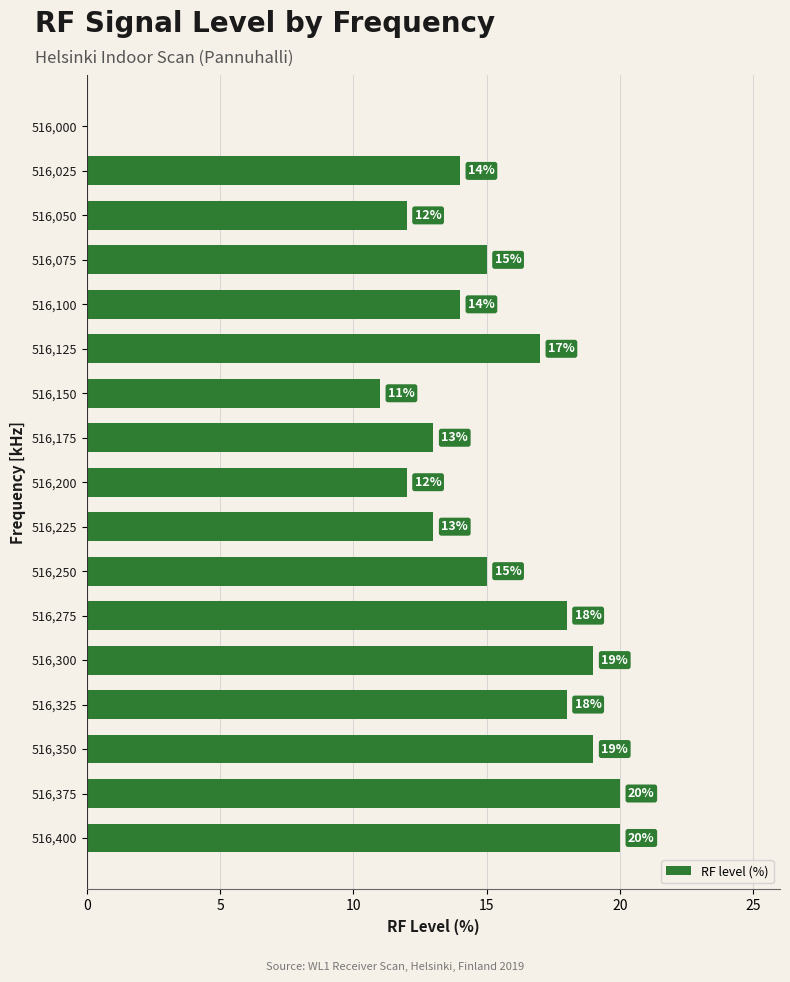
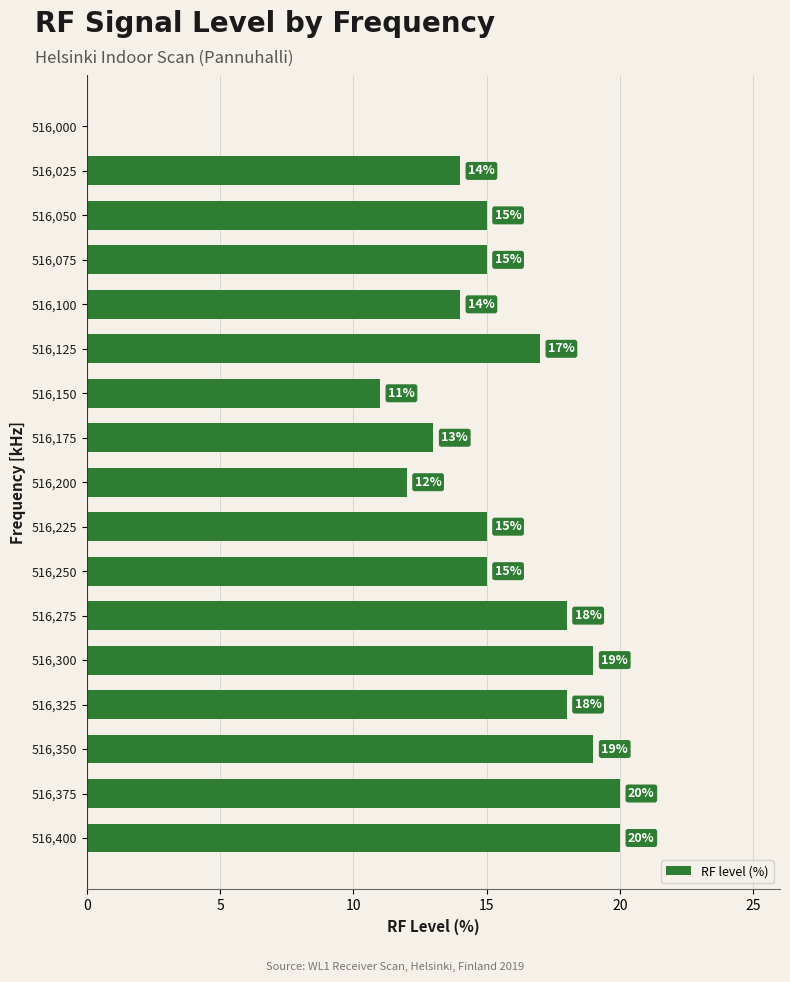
  {
-   "516,050": "12%",
-   "516,225": "13%"
+   "516,050": "15%",
+   "516,225": "15%"
  }
